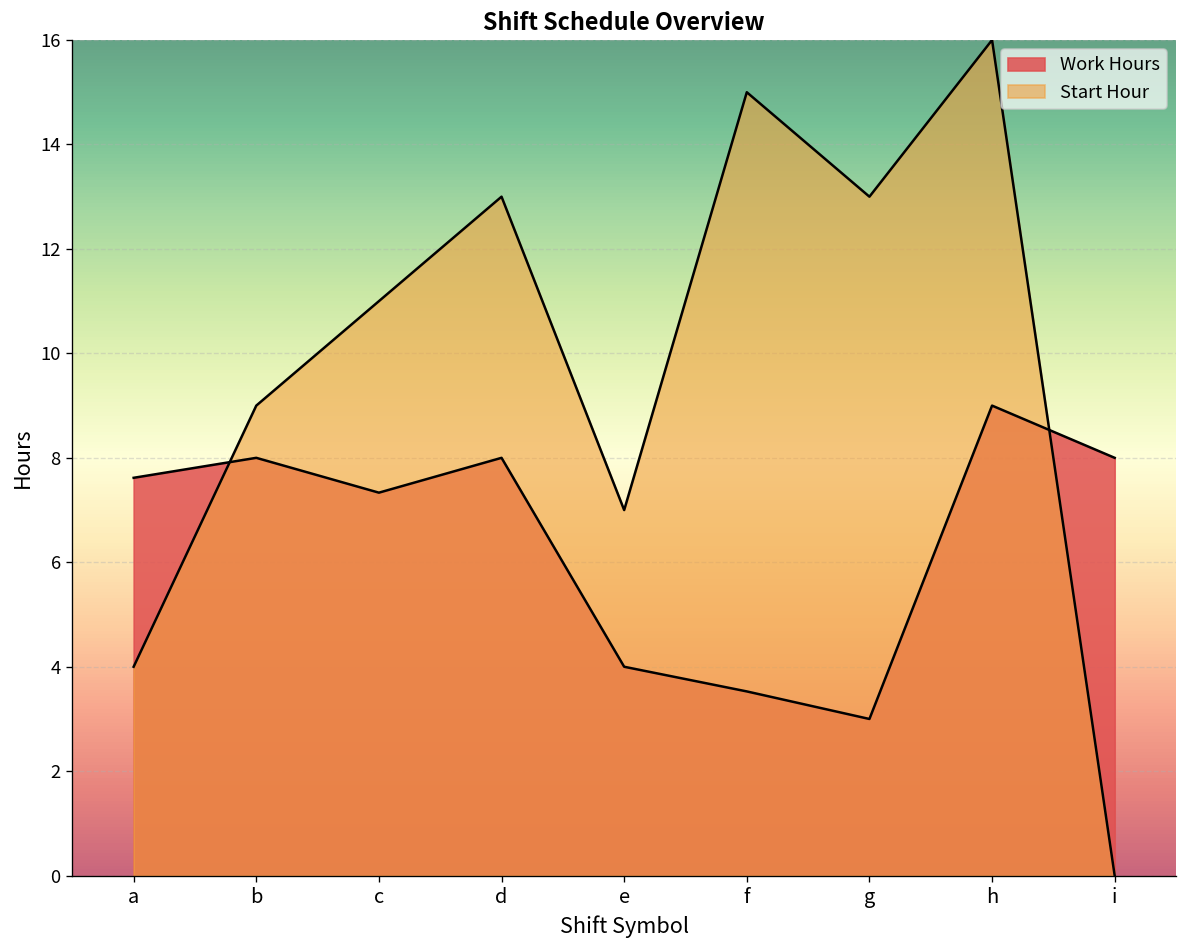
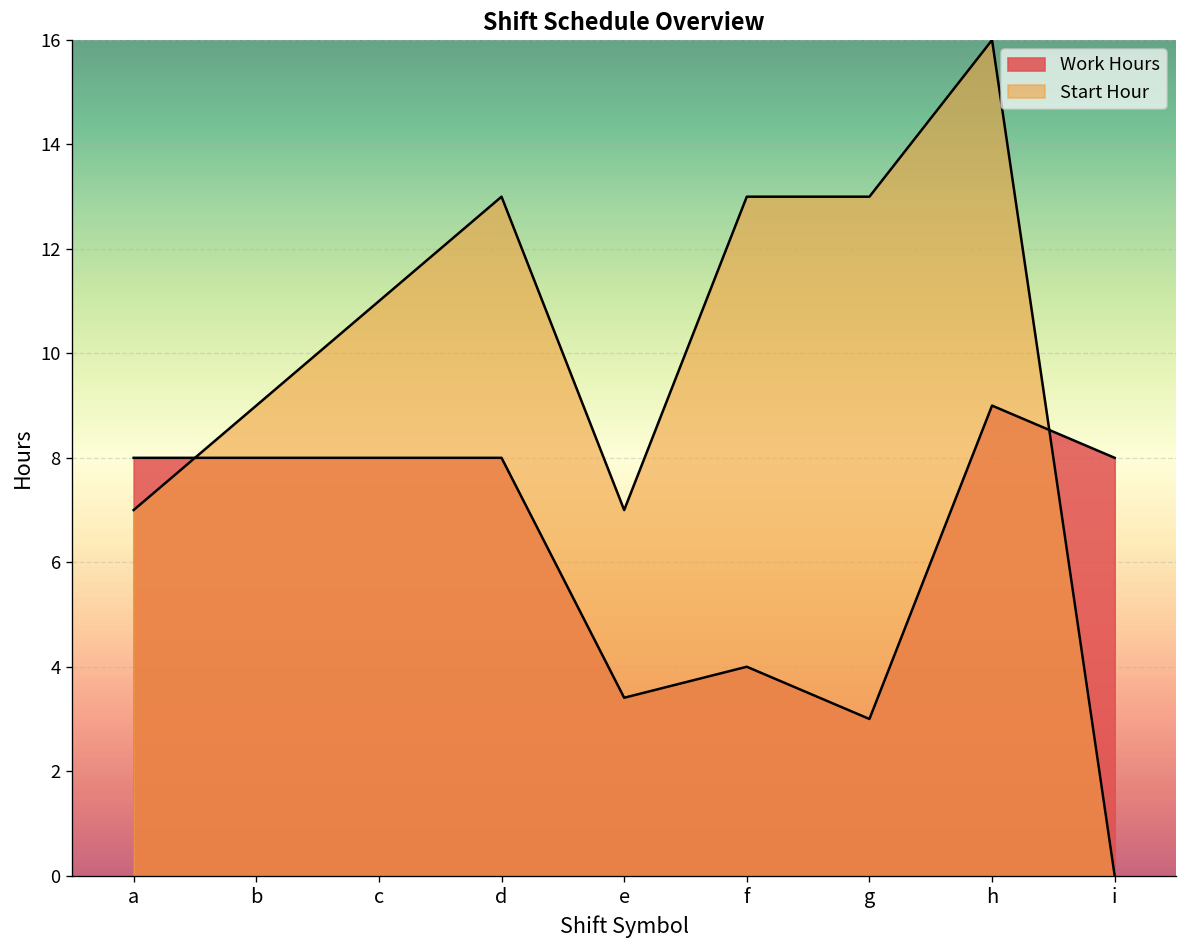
  {
    "Work Hours": {
-     "a": 7.6,
+     "a": 8.0,
      "b": 8.0,
-     "c": 7.3,
+     "c": 8.0,
      "d": 8.0,
-     "e": 4.0,
-     "f": 3.5,
+     "e": 3.4,
+     "f": 4.0,
      "g": 3.0,
      "h": 9.0,
      "i": 8.0
    },
    "Start Hour": {
-     "a": 4,
+     "a": 7,
      "b": 9,
      "c": 11,
      "d": 13,
      "e": 7,
-     "f": 15,
+     "f": 13,
      "g": 13,
      "h": 16,
      "i": 0
    }
  }
